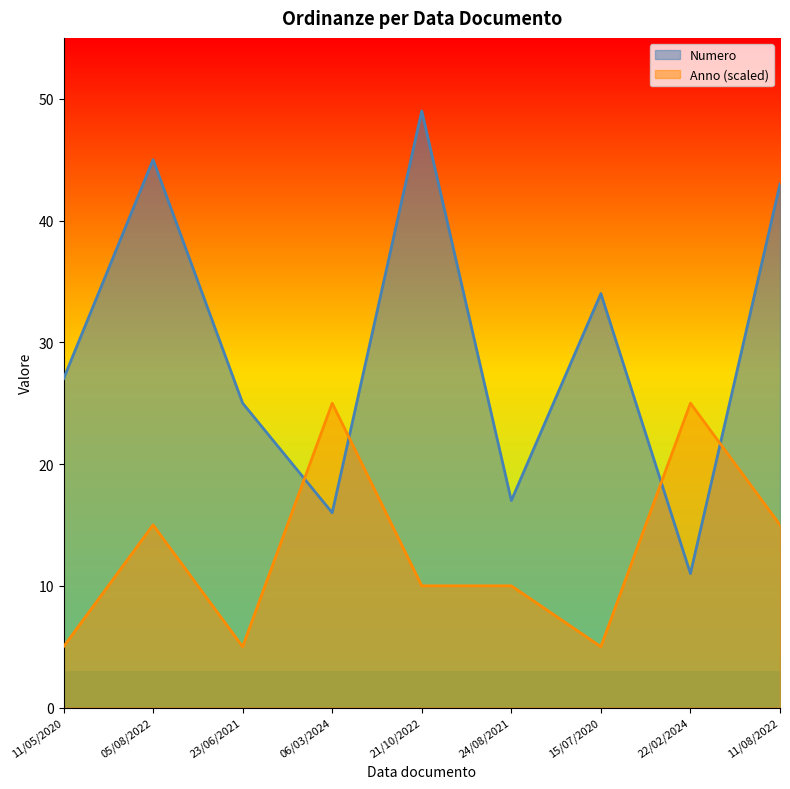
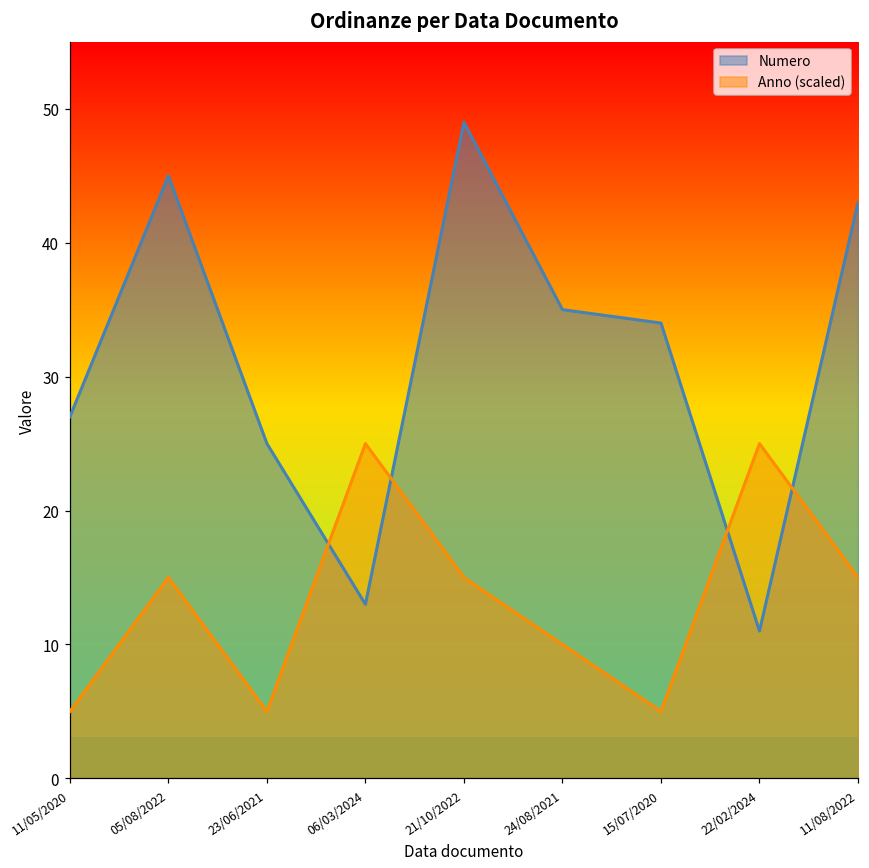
  {
    "Numero": {
      "11/05/2020": 27,
      "05/08/2022": 45,
      "23/06/2021": 25,
-     "06/03/2024": 16,
+     "06/03/2024": 13,
      "21/10/2022": 49,
-     "24/08/2021": 17,
+     "24/08/2021": 35,
      "15/07/2020": 34,
      "22/02/2024": 11,
      "11/08/2022": 43
    },
    "Anno (scaled)": {
      "11/05/2020": 5.0,
      "05/08/2022": 15.0,
      "23/06/2021": 5.0,
      "06/03/2024": 25.0,
-     "21/10/2022": 10.0,
+     "21/10/2022": 15.0,
      "24/08/2021": 10.0,
      "15/07/2020": 5.0,
      "22/02/2024": 25.0,
      "11/08/2022": 15.0
    }
  }
